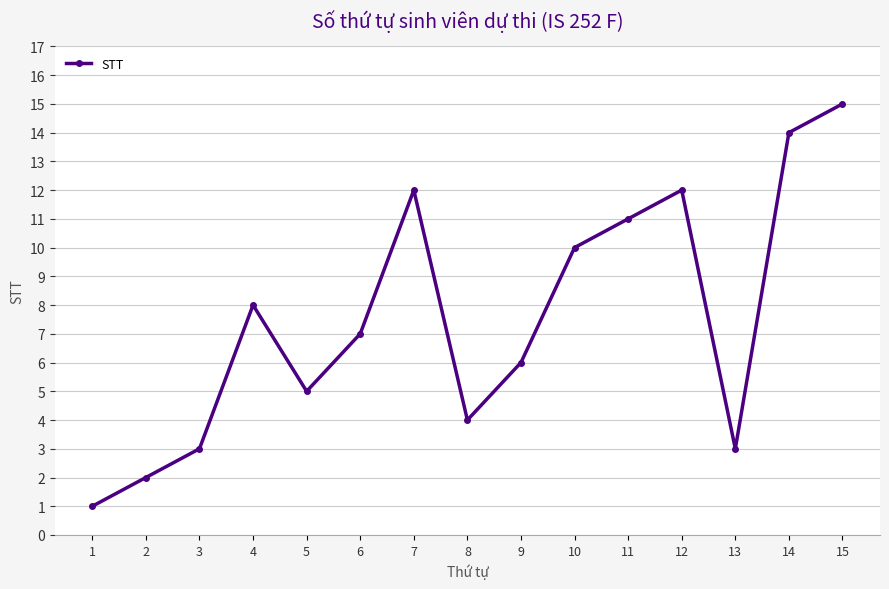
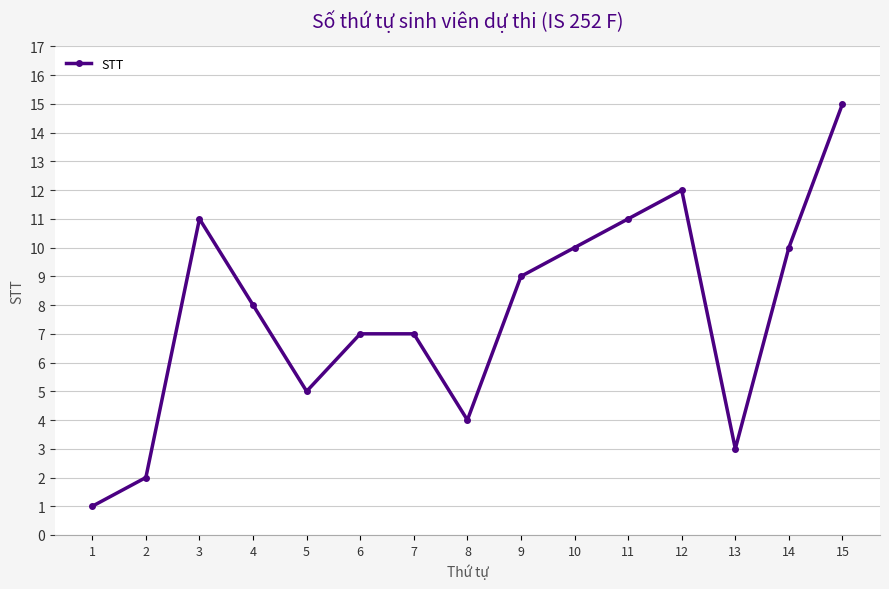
  {
    "1": 1,
    "2": 2,
-   "3": 3,
+   "3": 11,
    "4": 8,
    "5": 5,
    "6": 7,
-   "7": 12,
+   "7": 7,
    "8": 4,
-   "9": 6,
+   "9": 9,
    "10": 10,
    "11": 11,
    "12": 12,
    "13": 3,
-   "14": 14,
+   "14": 10,
    "15": 15
  }
